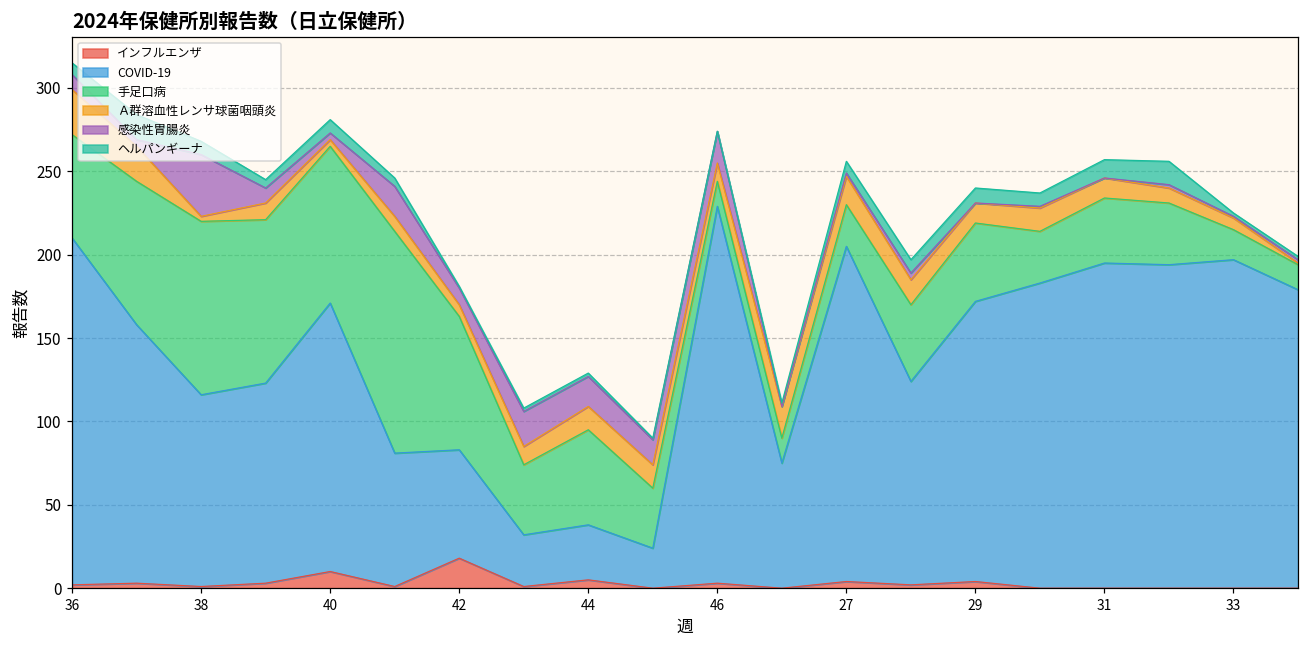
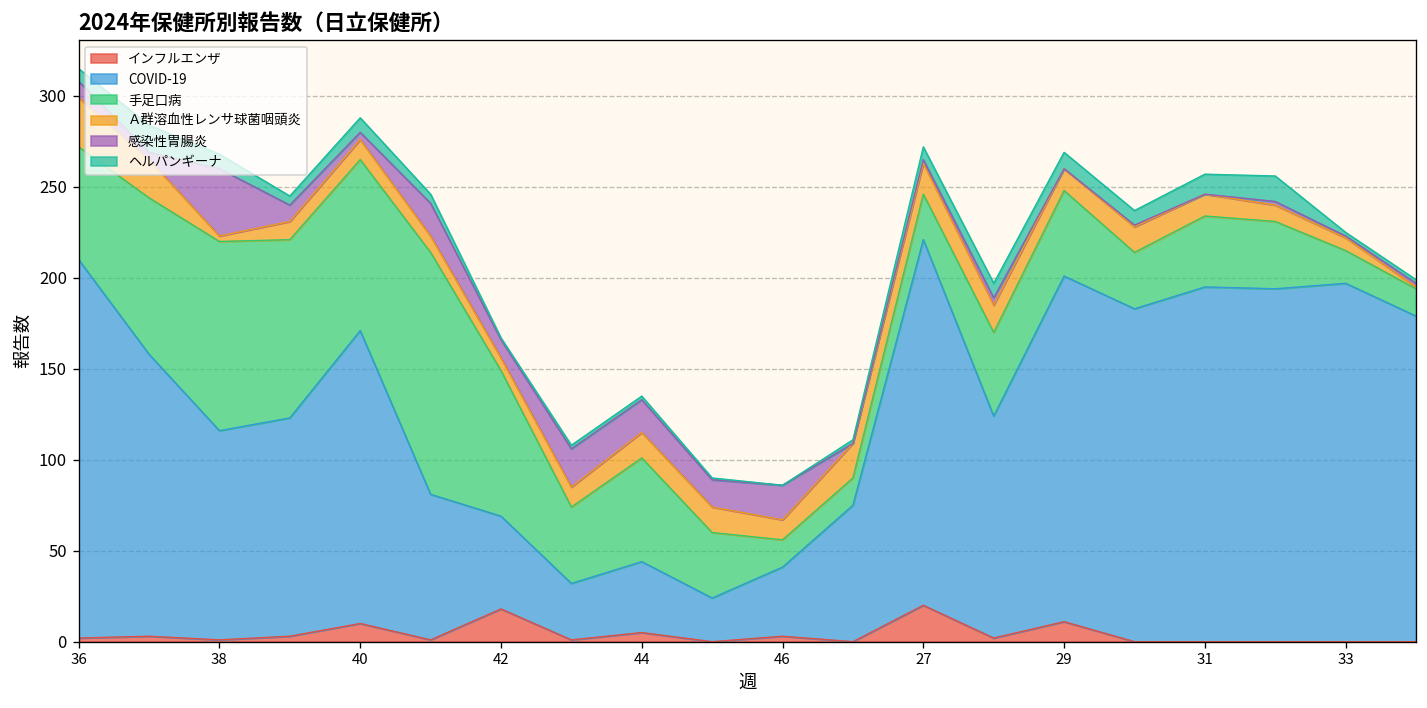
  {
    "インフルエンザ": {
      "36": 2,
      "38": 1,
      "40": 10,
      "42": 18,
      "44": 5,
      "46": 3,
-     "27": 4,
-     "29": 4,
+     "27": 20,
+     "29": 11,
      "31": 0,
      "33": 0
    },
    "COVID-19": {
      "36": 208,
      "38": 115,
      "40": 161,
-     "42": 65,
-     "44": 33,
-     "46": 226,
+     "42": 51,
+     "44": 39,
+     "46": 38,
      "27": 201,
-     "29": 168,
+     "29": 190,
      "31": 195,
      "33": 197
    },
    "Ａ群溶血性レンサ球菌咽頭炎": {
      "36": 27,
      "38": 3,
-     "40": 4,
+     "40": 11,
      "42": 7,
      "44": 14,
      "46": 11,
      "27": 17
    },
    "感染性胃腸炎": {
      "36": 9,
      "38": 37,
      "40": 4,
      "44": 18,
      "27": 2
    }
  }
